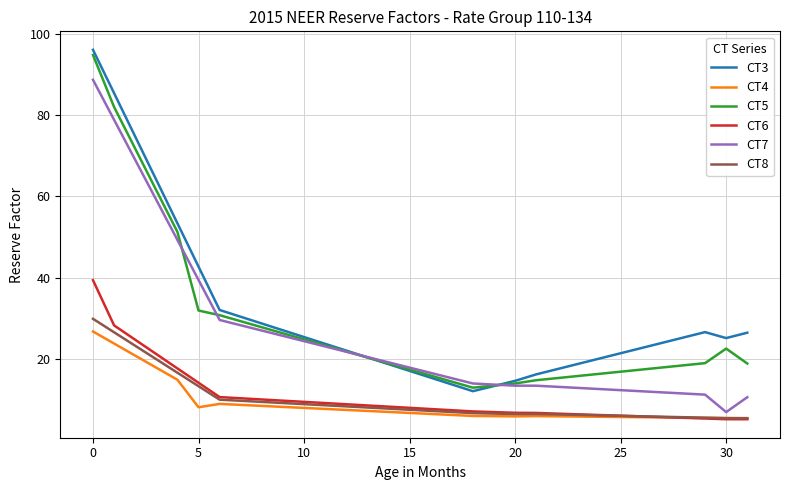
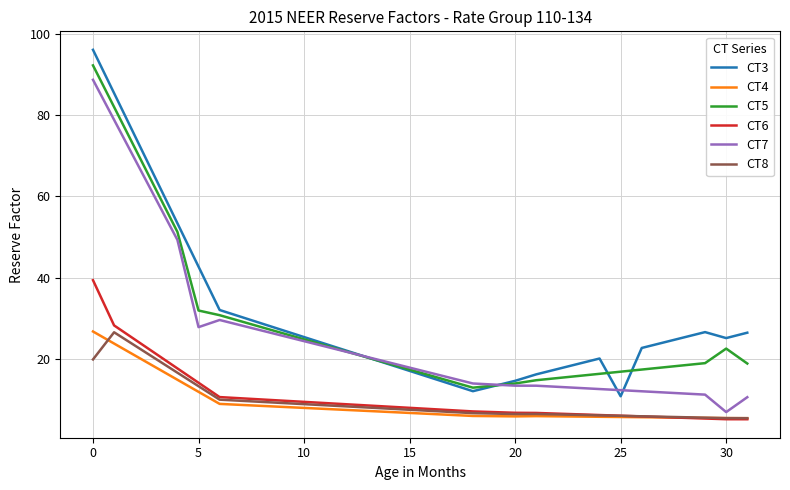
  {
    "CT3": {
      "0": 96,
      "5": 43,
      "20": 15,
-     "25": 21,
+     "25": 11,
      "30": 25
    },
    "CT4": {
      "0": 27,
-     "5": 8,
+     "5": 12,
      "10": 8,
      "15": 7
    },
    "CT5": {
-     "0": 95,
+     "0": 92,
      "5": 32,
      "25": 17,
      "30": 23
    },
    "CT6": {
      "0": 39,
      "5": 14
    },
    "CT7": {
      "0": 89,
-     "5": 39,
+     "5": 28,
      "25": 12,
      "30": 7
    },
    "CT8": {
-     "0": 30,
+     "0": 20,
      "5": 13
    }
  }
